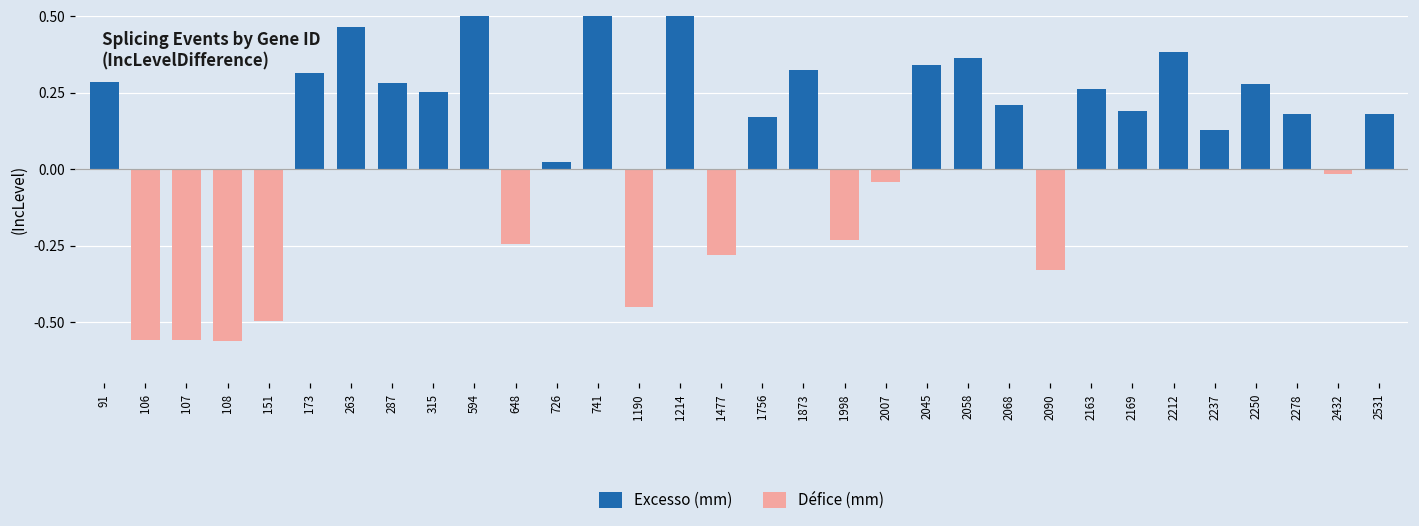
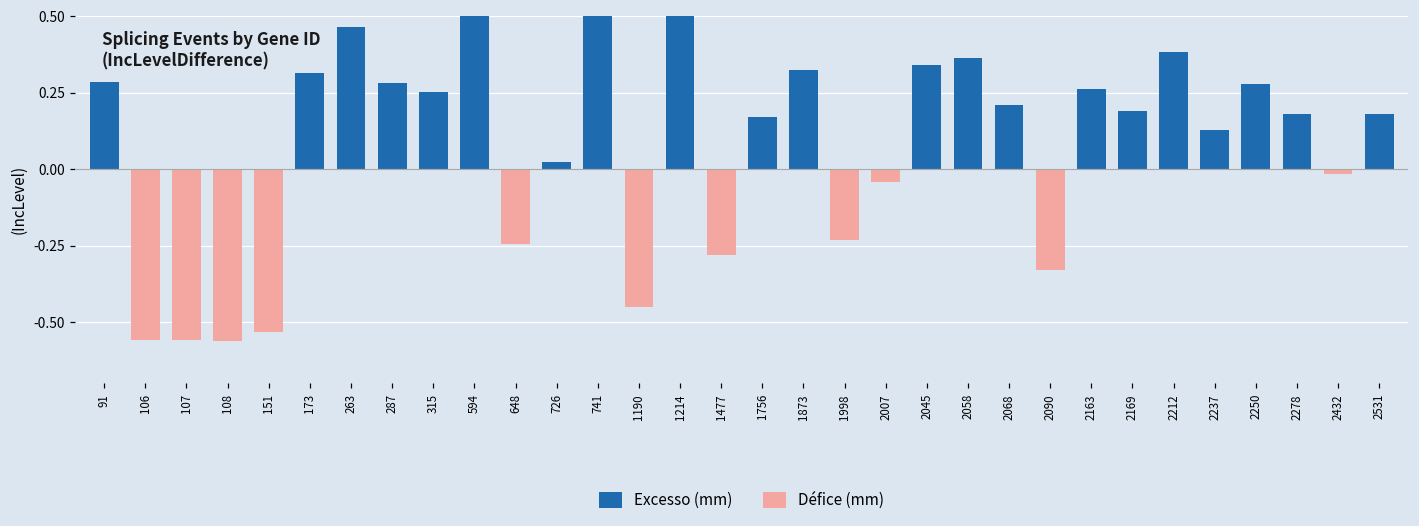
  {
    "Excesso (mm)": {
      "91": 0.28,
      "106": 0.00,
      "107": 0.00,
      "108": 0.00,
      "151": 0.00,
      "173": 0.31,
      "263": 0.46,
      "287": 0.28,
      "315": 0.25,
      "648": 0.00,
      "726": 0.03,
      "1190": 0.00,
      "1477": 0.00,
      "1756": 0.17,
      "1873": 0.32,
      "1998": 0.00,
      "2007": 0.00,
      "2045": 0.34,
      "2058": 0.37,
      "2068": 0.21,
      "2090": 0.00,
      "2163": 0.26,
      "2169": 0.19,
      "2212": 0.38,
      "2237": 0.13,
      "2250": 0.28,
      "2278": 0.18,
      "2432": 0.00,
      "2531": 0.18
    },
    "Défice (mm)": {
      "91": 0.00,
      "106": -0.56,
      "107": -0.56,
      "108": -0.56,
-     "151": -0.50,
+     "151": -0.53,
      "173": 0.00,
      "263": 0.00,
      "287": 0.00,
      "315": 0.00,
      "594": 0.00,
      "648": -0.25,
      "726": 0.00,
      "741": 0.00,
      "1190": -0.45,
      "1214": 0.00,
      "1477": -0.28,
      "1756": 0.00,
      "1873": 0.00,
      "1998": -0.23,
      "2007": -0.04,
      "2045": 0.00,
      "2058": 0.00,
      "2068": 0.00,
      "2090": -0.33,
      "2163": 0.00,
      "2169": 0.00,
      "2212": 0.00,
      "2237": 0.00,
      "2250": 0.00,
      "2278": 0.00,
      "2432": -0.02,
      "2531": 0.00
    }
  }
